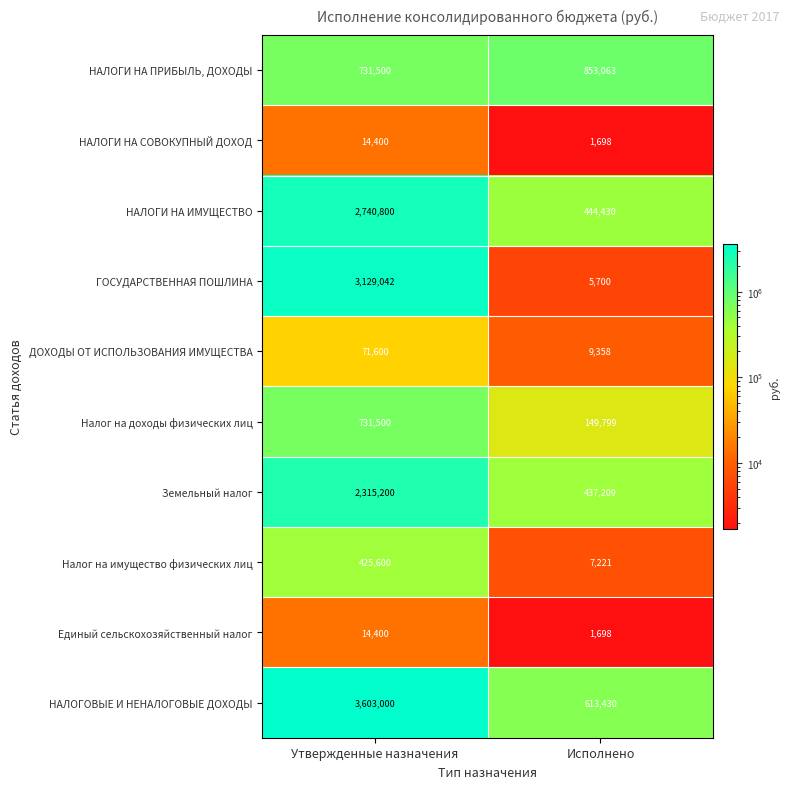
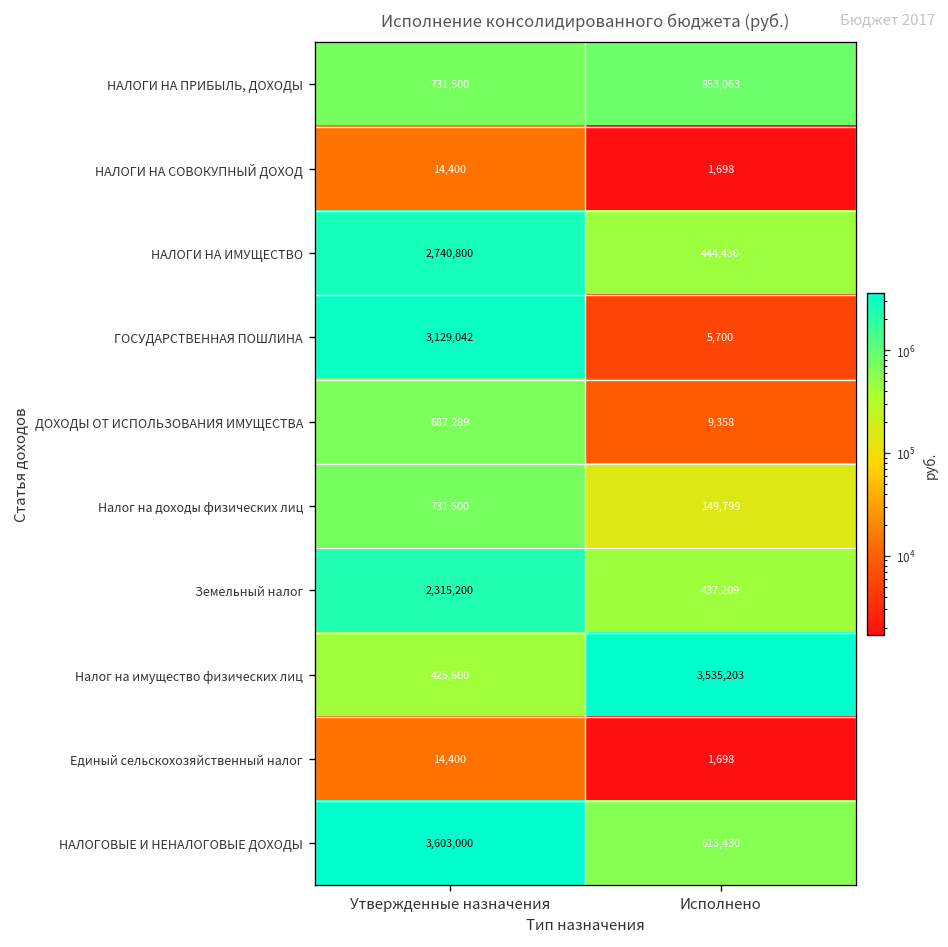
  {
    "НАЛОГИ НА ПРИБЫЛЬ, ДОХОДЫ": {
      "Утвержденные назначения": "731,500",
      "Исполнено": "853,063"
    },
    "НАЛОГИ НА СОВОКУПНЫЙ ДОХОД": {
      "Утвержденные назначения": "14,400",
      "Исполнено": "1,698"
    },
    "НАЛОГИ НА ИМУЩЕСТВО": {
      "Утвержденные назначения": "2,740,800",
      "Исполнено": "444,430"
    },
    "ГОСУДАРСТВЕННАЯ ПОШЛИНА": {
      "Утвержденные назначения": "3,129,042",
      "Исполнено": "5,700"
    },
    "ДОХОДЫ ОТ ИСПОЛЬЗОВАНИЯ ИМУЩЕСТВА": {
-     "Утвержденные назначения": "71,600",
+     "Утвержденные назначения": "687,289",
      "Исполнено": "9,358"
    },
    "Налог на доходы физических лиц": {
      "Утвержденные назначения": "731,500",
      "Исполнено": "149,799"
    },
    "Земельный налог": {
      "Утвержденные назначения": "2,315,200",
      "Исполнено": "437,209"
    },
    "Налог на имущество физических лиц": {
      "Утвержденные назначения": "425,600",
-     "Исполнено": "7,221"
+     "Исполнено": "3,535,203"
    },
    "Единый сельскохозяйственный налог": {
      "Утвержденные назначения": "14,400",
      "Исполнено": "1,698"
    },
    "НАЛОГОВЫЕ И НЕНАЛОГОВЫЕ ДОХОДЫ": {
      "Утвержденные назначения": "3,603,000",
      "Исполнено": "613,430"
    }
  }
